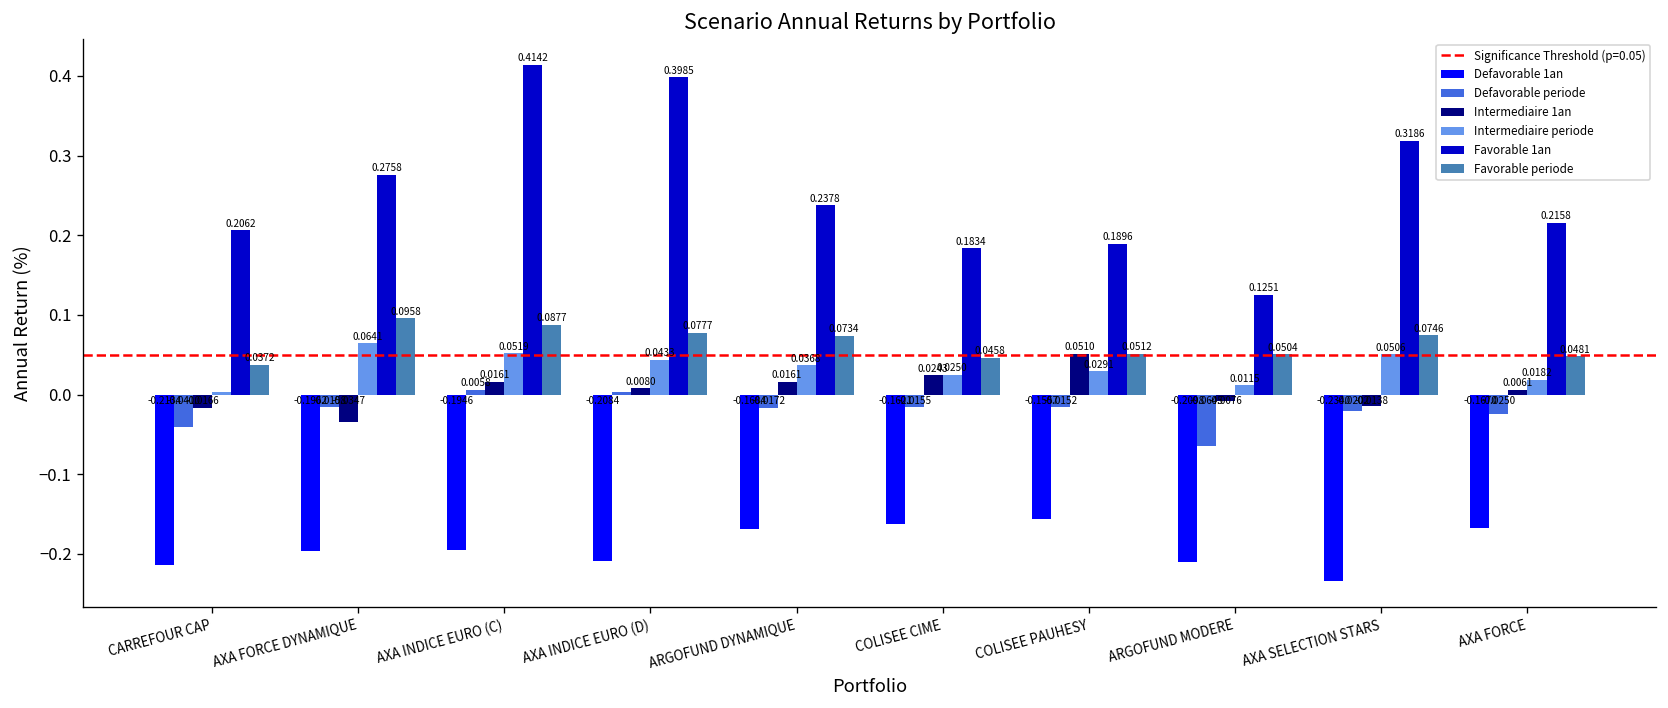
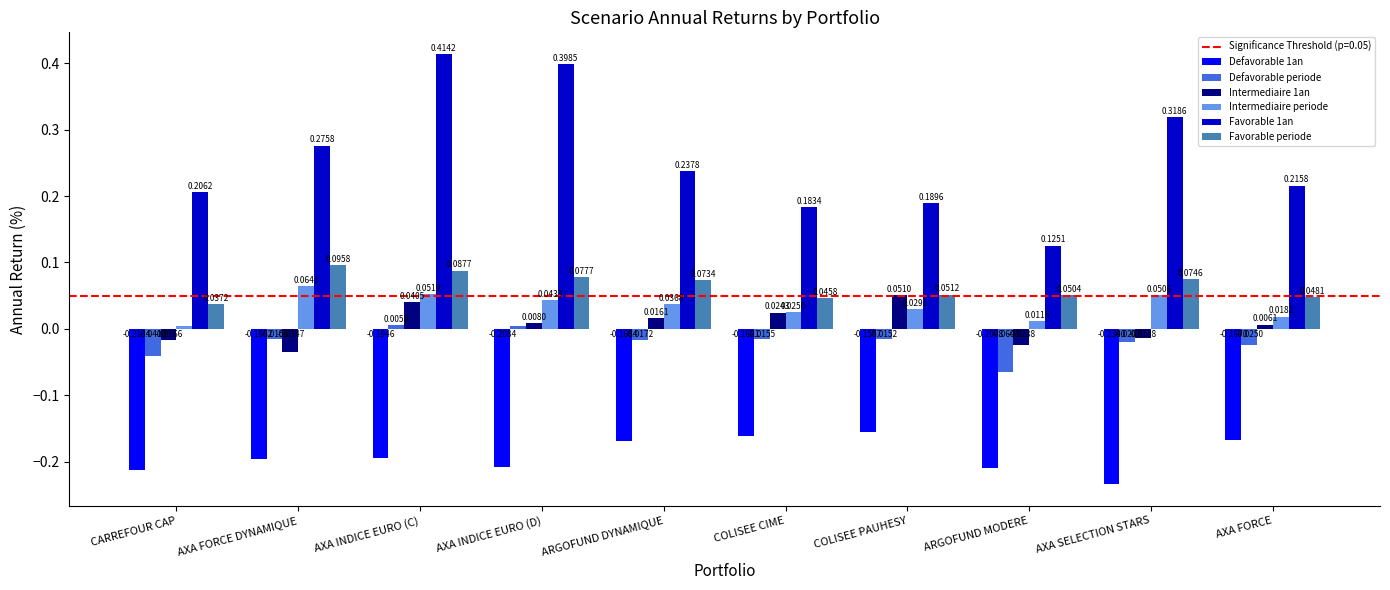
  {
    "Intermediaire 1an": {
-     "AXA INDICE EURO (C)": 0.0161,
+     "AXA INDICE EURO (C)": 0.0405,
      "AXA INDICE EURO (D)": 0.0080,
      "ARGOFUND DYNAMIQUE": 0.0161,
      "COLISEE PAUHESY": 0.0510,
-     "ARGOFUND MODERE": -0.0076,
+     "ARGOFUND MODERE": -0.0238,
      "AXA FORCE": 0.0061
    }
  }
